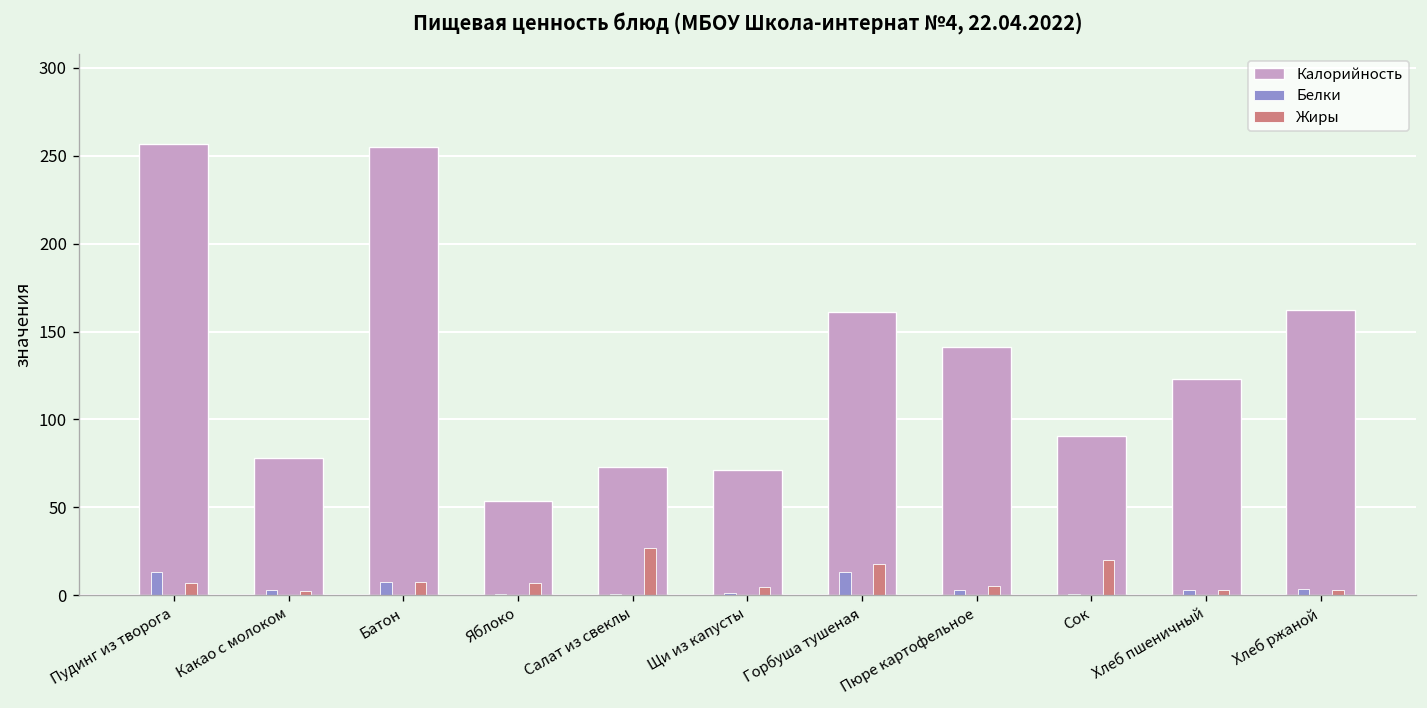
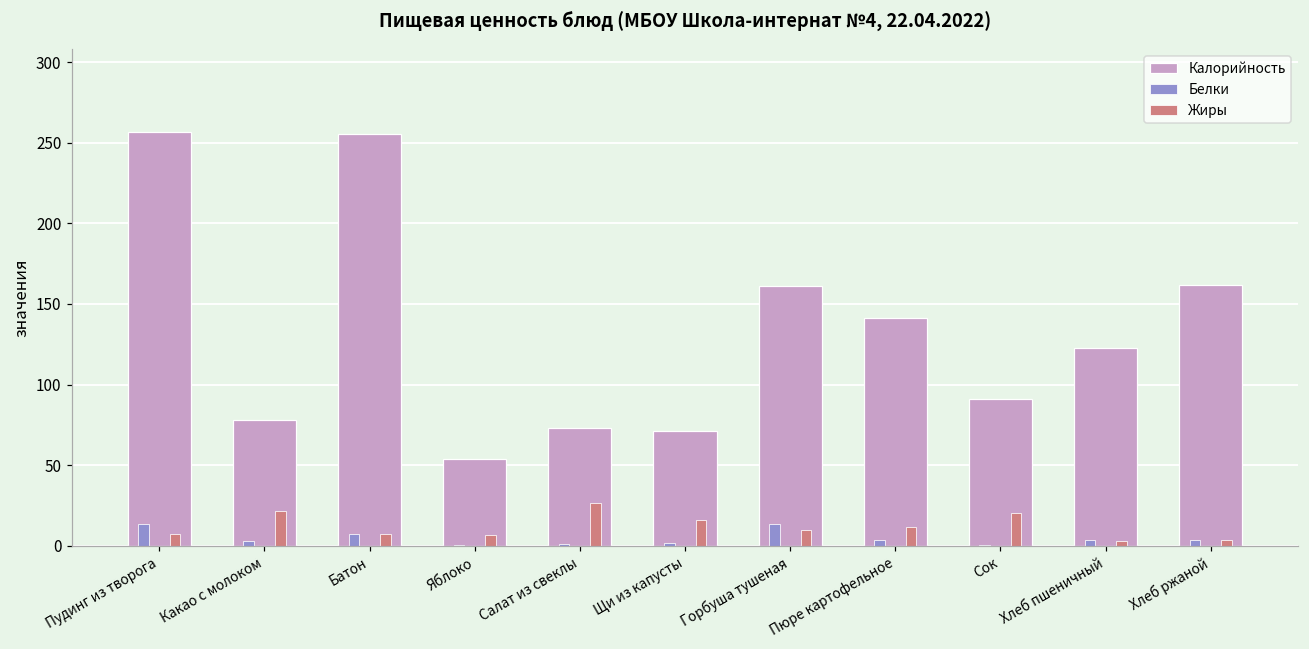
  {
    "Жиры": {
-     "Какао с молоком": 2,
-     "Щи из капусты": 5,
-     "Горбуша тушеная": 18,
-     "Пюре картофельное": 5
+     "Какао с молоком": 22,
+     "Щи из капусты": 16,
+     "Горбуша тушеная": 10,
+     "Пюре картофельное": 11
    }
  }
